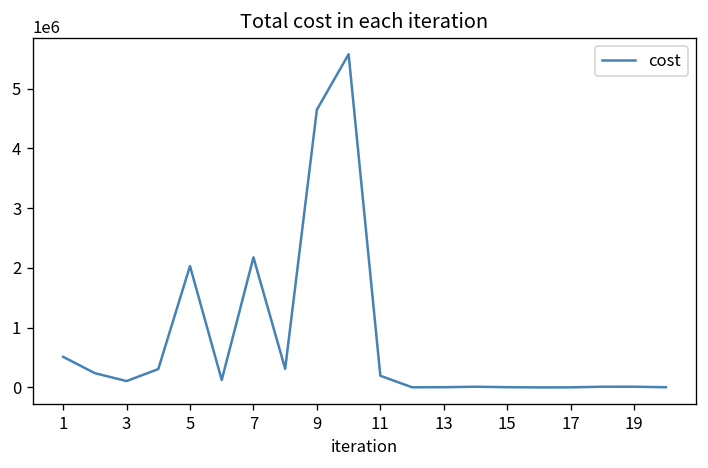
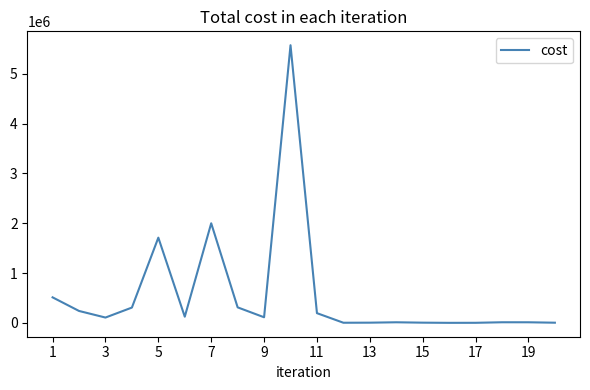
  {
    "1": 500000,
    "3": 100000,
-   "5": 2000000,
-   "7": 2200000,
-   "9": 4600000,
+   "5": 1700000,
+   "7": 2000000,
+   "9": 100000,
    "11": 200000,
    "13": 0,
    "15": 0,
    "17": 0,
    "19": 0
  }
